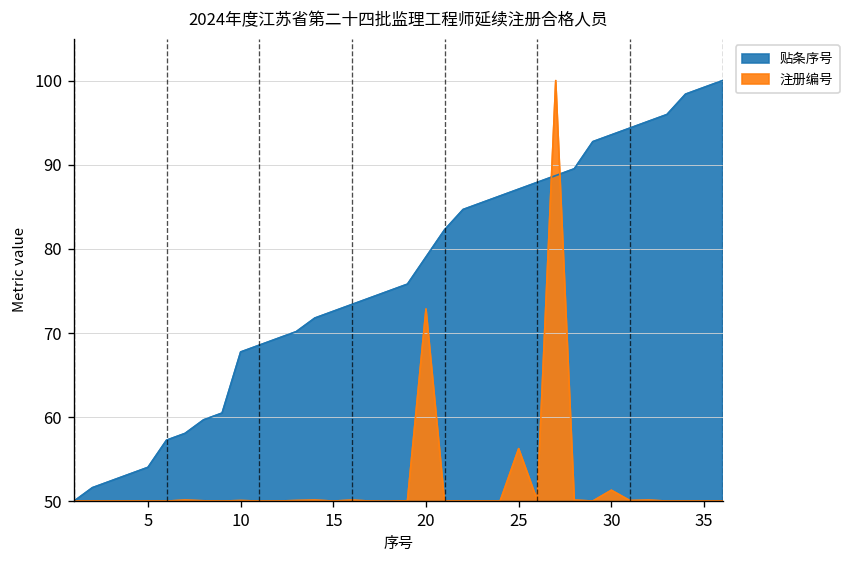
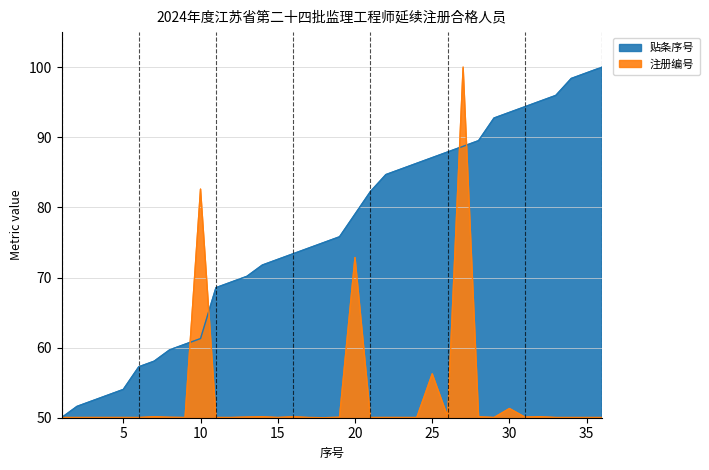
  {
    "贴条序号": {
      "5": 54,
-     "10": 68,
+     "10": 61,
      "15": 73,
      "20": 79,
      "25": 87,
      "30": 94,
      "35": 99
    },
    "注册编号": {
      "5": 50,
-     "10": 50,
+     "10": 83,
      "15": 50,
      "20": 73,
      "25": 56,
      "30": 51,
      "35": 50
    }
  }
